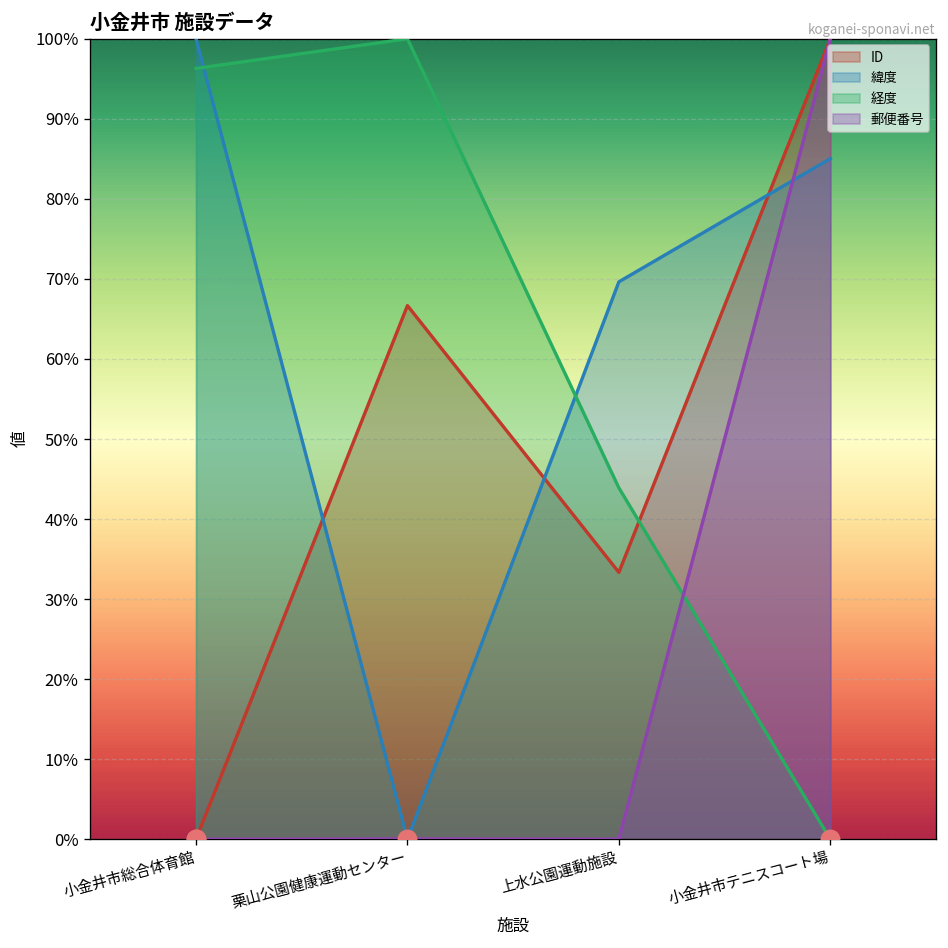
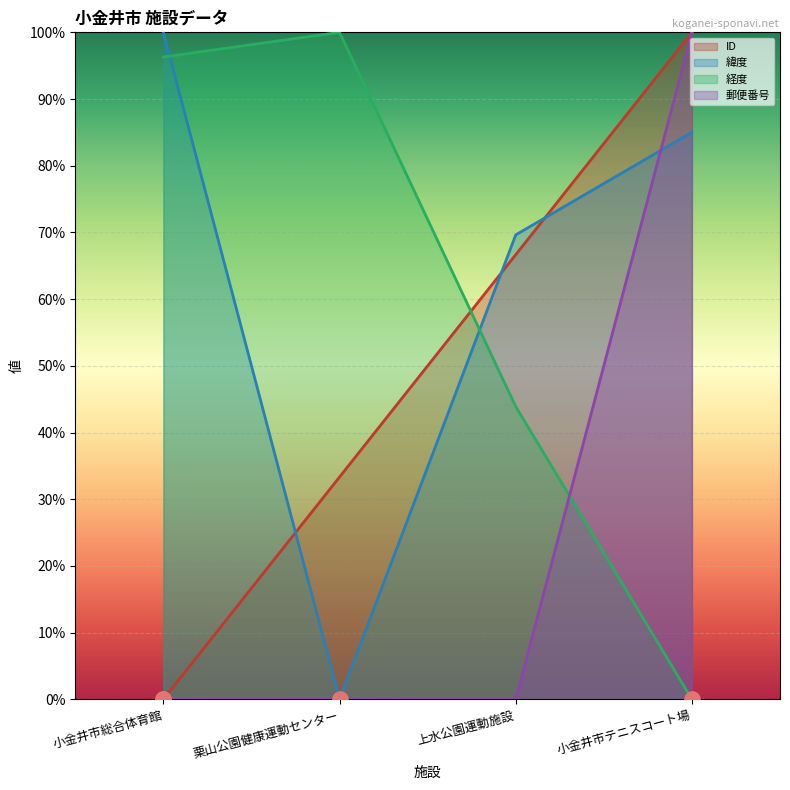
  {
    "ID": {
-     "栗山公園健康運動センター": "67%",
-     "上水公園運動施設": "33%"
+     "栗山公園健康運動センター": "33%",
+     "上水公園運動施設": "67%"
    },
    "郵便番号": {
      "上水公園運動施設": "0%"
    }
  }
